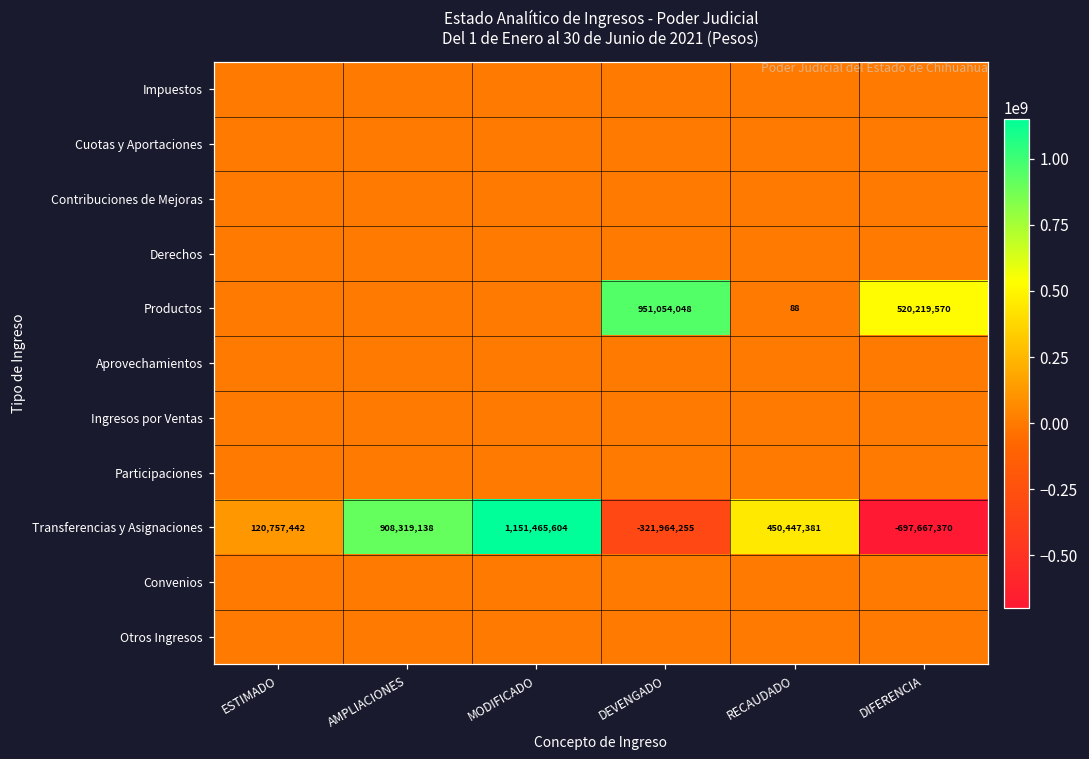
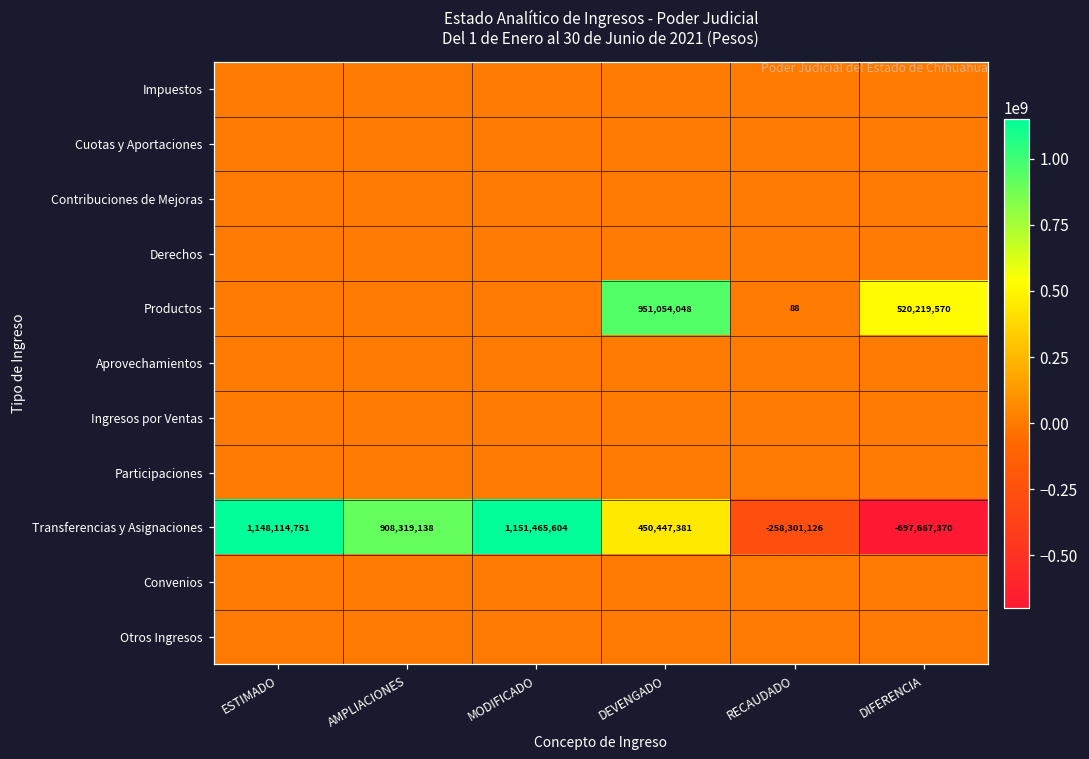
  {
    "Productos": {
      "DEVENGADO": "951,054,048",
      "RECAUDADO": "88",
      "DIFERENCIA": "520,219,570"
    },
    "Transferencias y Asignaciones": {
-     "ESTIMADO": "120,757,442",
+     "ESTIMADO": "1,148,114,751",
      "AMPLIACIONES": "908,319,138",
      "MODIFICADO": "1,151,465,604",
-     "DEVENGADO": "-321,964,255",
-     "RECAUDADO": "450,447,381",
+     "DEVENGADO": "450,447,381",
+     "RECAUDADO": "-258,301,126",
      "DIFERENCIA": "-697,667,370"
    }
  }
